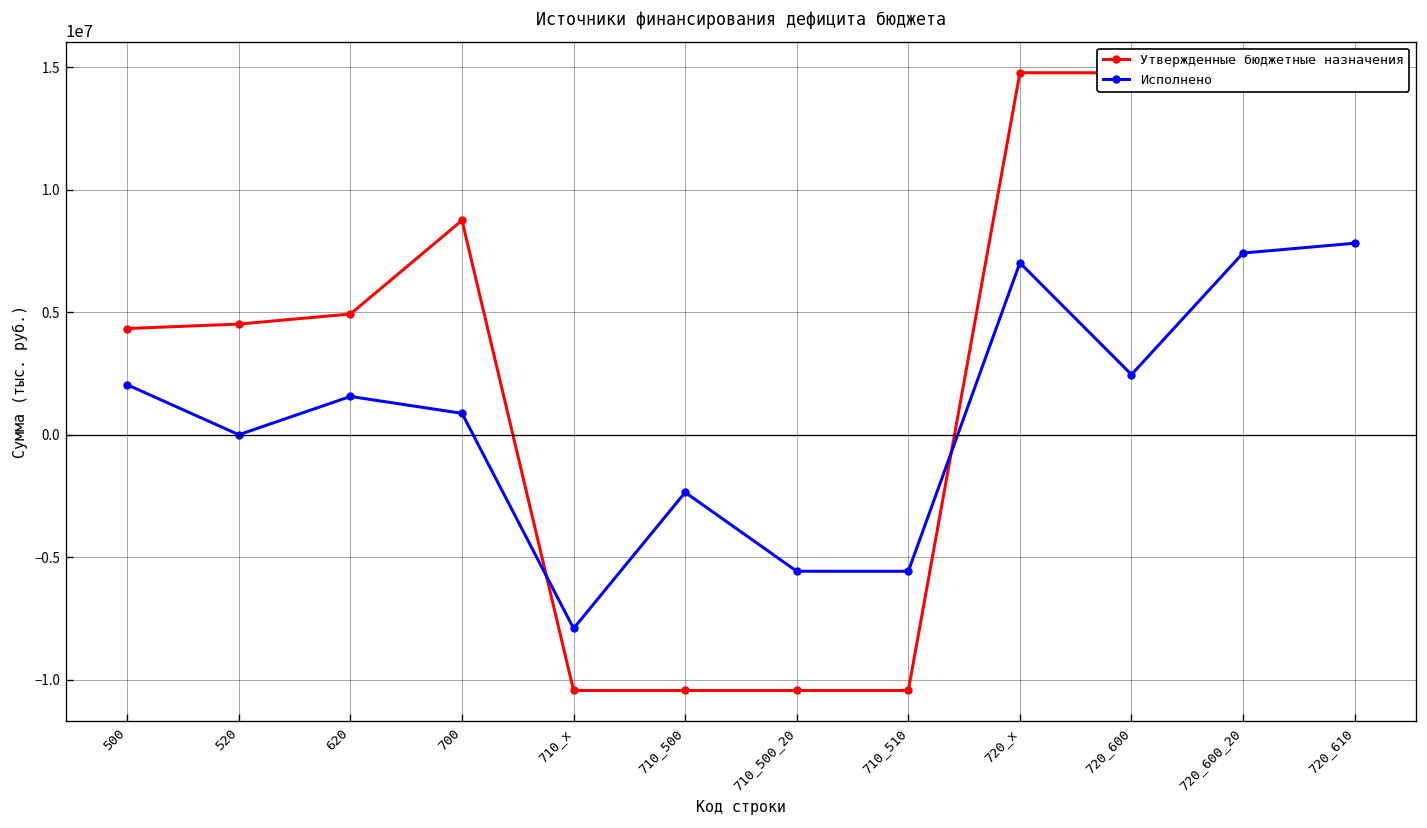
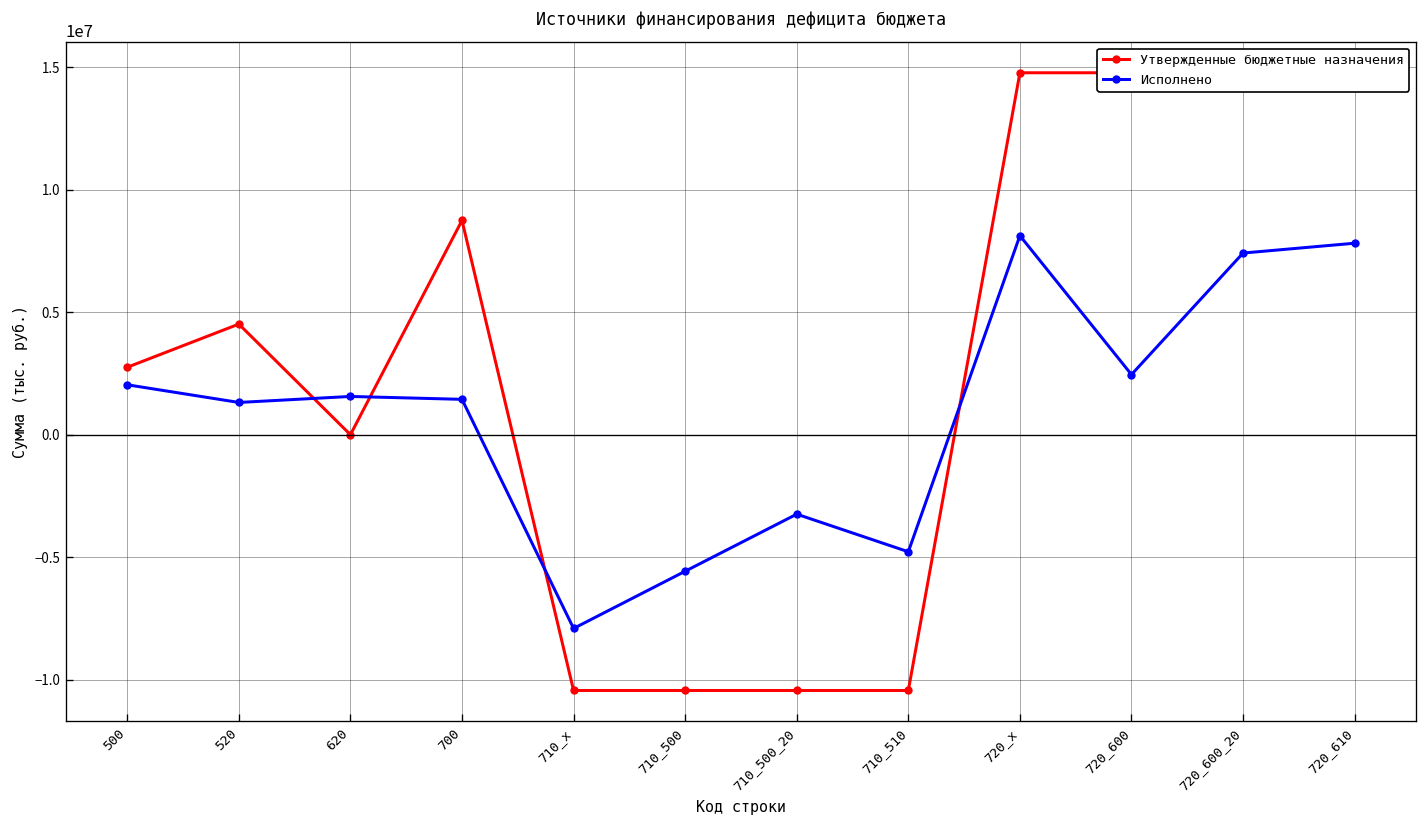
  {
    "Утвержденные бюджетные назначения": {
-     "500": 4300000,
+     "500": 2800000,
      "520": 4500000,
-     "620": 4900000,
+     "620": 0,
      "700": 8700000,
      "710_x": -10400000,
      "710_500": -10400000,
      "710_500_20": -10400000,
      "710_510": -10400000,
      "720_x": 14800000
    },
    "Исполнено": {
      "500": 2000000,
-     "520": 0,
+     "520": 1300000,
      "620": 1600000,
-     "700": 900000,
+     "700": 1400000,
      "710_x": -7900000,
-     "710_500": -2400000,
-     "710_500_20": -5600000,
-     "710_510": -5600000,
-     "720_x": 7000000,
+     "710_500": -5600000,
+     "710_500_20": -3200000,
+     "710_510": -4800000,
+     "720_x": 8100000,
      "720_600": 2500000,
      "720_600_20": 7400000,
      "720_610": 7800000
    }
  }
